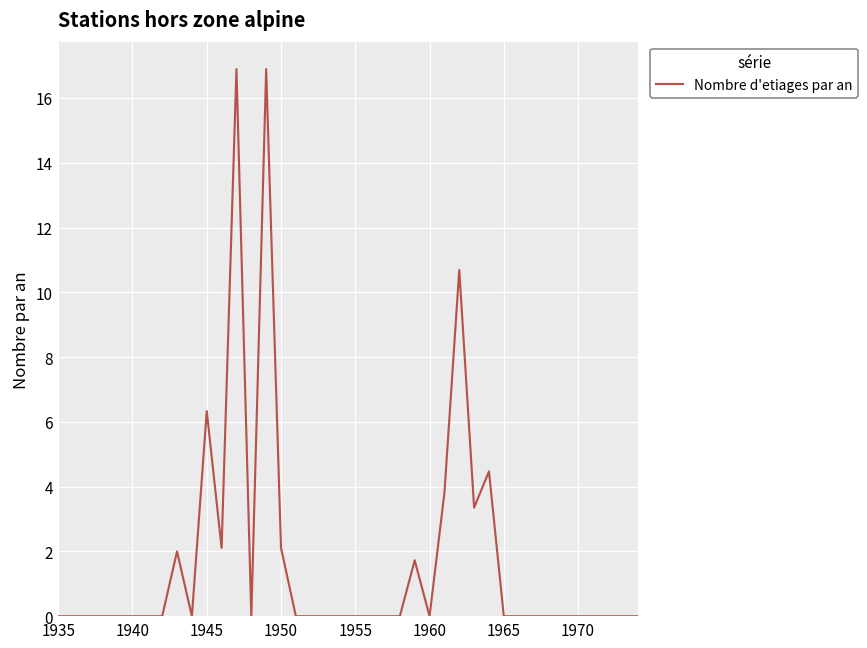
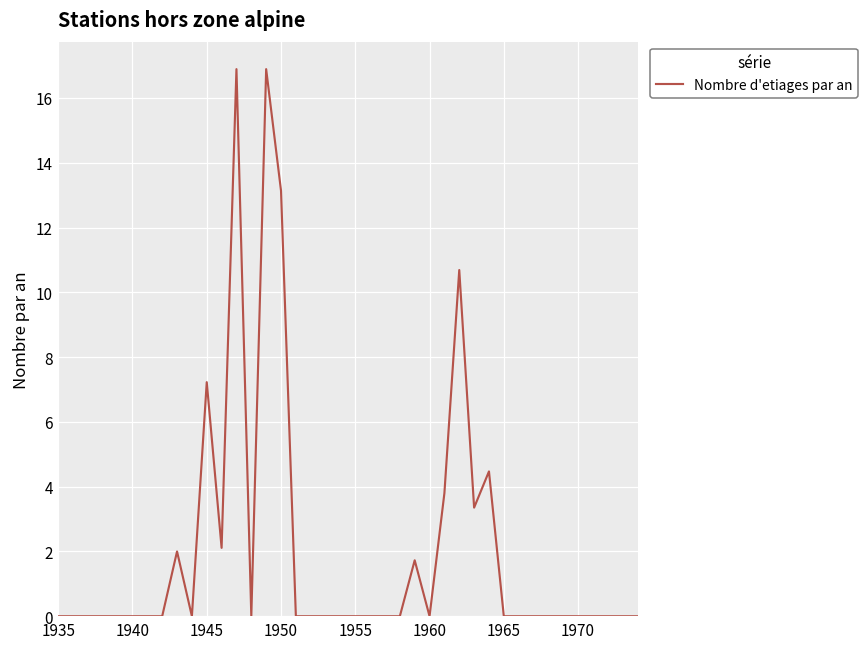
  {
    "1935": 0.0,
    "1940": 0.0,
-   "1945": 6.3,
-   "1950": 2.1,
+   "1945": 7.2,
+   "1950": 13.1,
    "1955": 0.0,
    "1960": 0.0,
    "1965": 0.0,
    "1970": 0.0
  }
